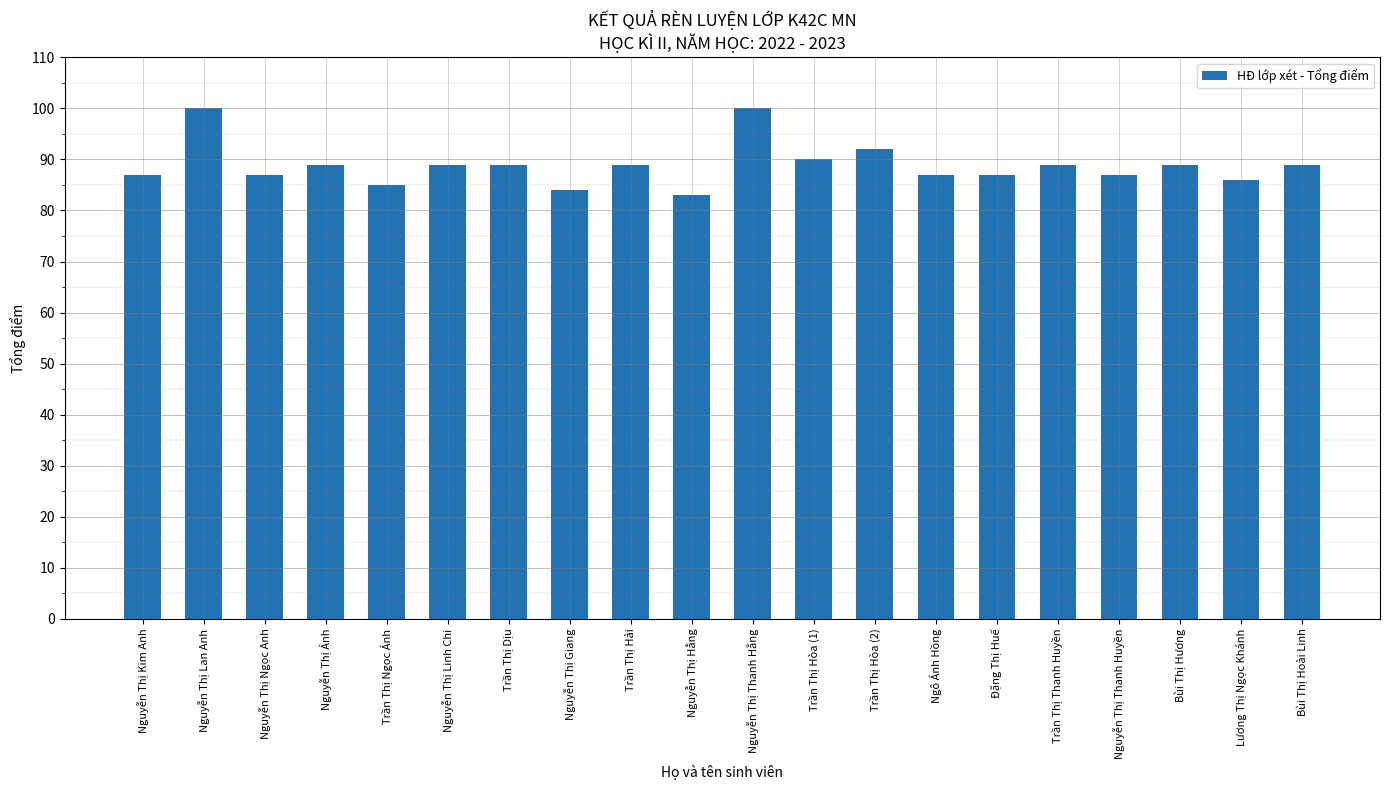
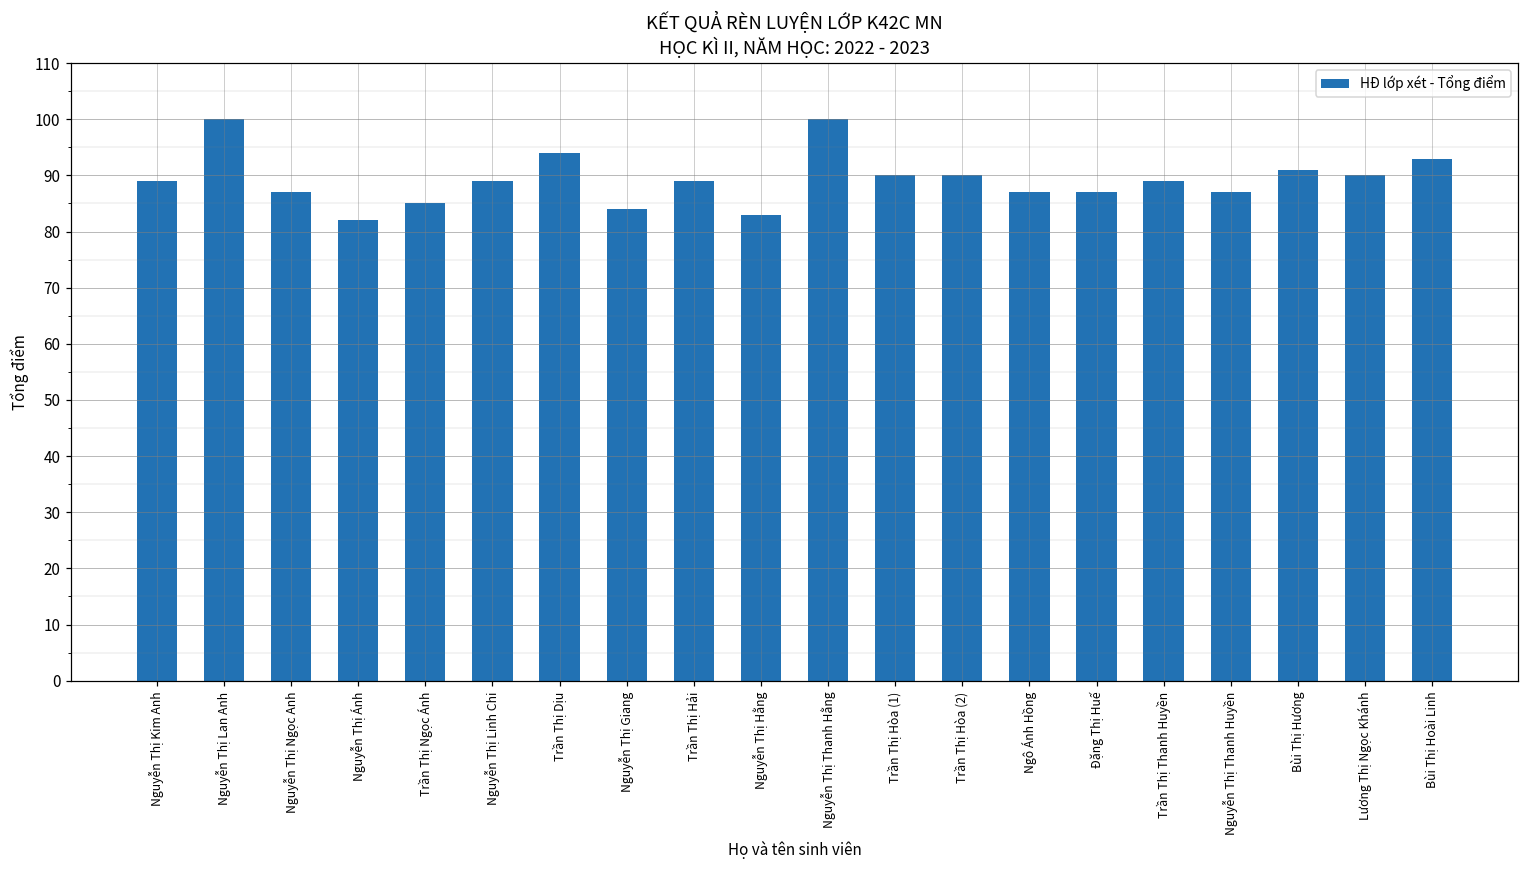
  {
-   "Nguyễn Thị Kim Anh": 87,
+   "Nguyễn Thị Kim Anh": 89,
    "Nguyễn Thị Lan Anh": 100,
    "Nguyễn Thị Ngọc Anh": 87,
-   "Nguyễn Thị Ánh": 89,
+   "Nguyễn Thị Ánh": 82,
    "Trần Thị Ngọc Ánh": 85,
    "Nguyễn Thị Linh Chi": 89,
-   "Trần Thị Dịu": 89,
+   "Trần Thị Dịu": 94,
    "Nguyễn Thị Giang": 84,
    "Trần Thị Hải": 89,
    "Nguyễn Thị Hằng": 83,
    "Nguyễn Thị Thanh Hằng": 100,
    "Trần Thị Hòa (1)": 90,
-   "Trần Thị Hòa (2)": 92,
+   "Trần Thị Hòa (2)": 90,
    "Ngô Ánh Hồng": 87,
    "Đặng Thị Huế": 87,
    "Trần Thị Thanh Huyền": 89,
    "Nguyễn Thị Thanh Huyền": 87,
-   "Bùi Thị Hương": 89,
-   "Lương Thị Ngọc Khánh": 86,
-   "Bùi Thị Hoài Linh": 89
+   "Bùi Thị Hương": 91,
+   "Lương Thị Ngọc Khánh": 90,
+   "Bùi Thị Hoài Linh": 93
  }
